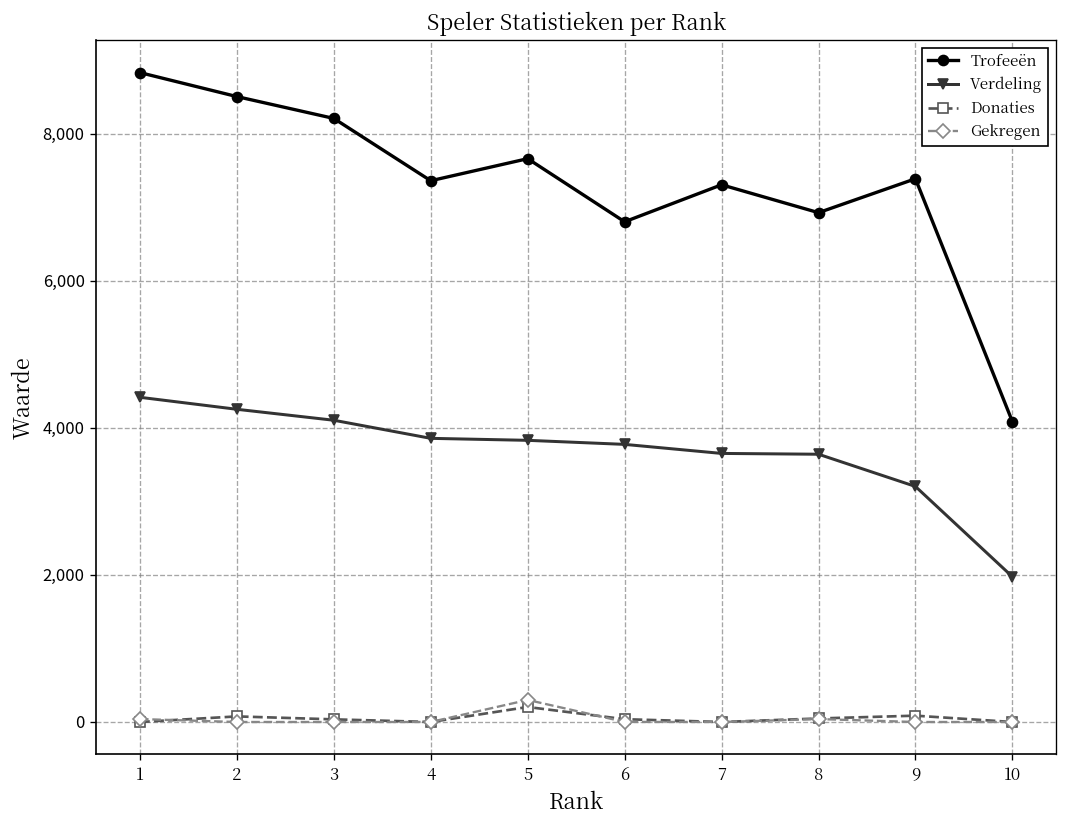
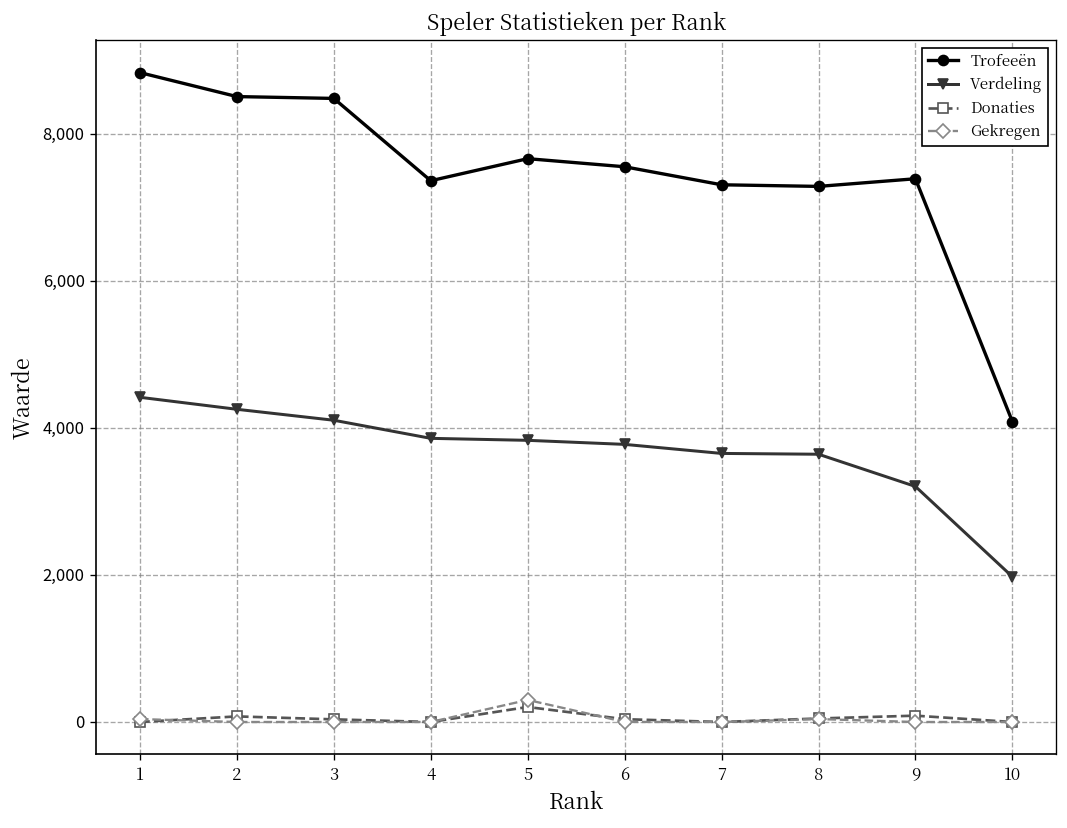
  {
    "Trofeeën": {
      "1": "8,800",
      "2": "8,500",
-     "3": "8,200",
+     "3": "8,500",
      "4": "7,400",
      "5": "7,700",
-     "6": "6,800",
+     "6": "7,500",
      "7": "7,300",
-     "8": "6,900",
+     "8": "7,300",
      "9": "7,400",
      "10": "4,100"
    },
    "Gekregen": {
      "2": "0",
      "5": "300",
      "9": "0"
    }
  }
